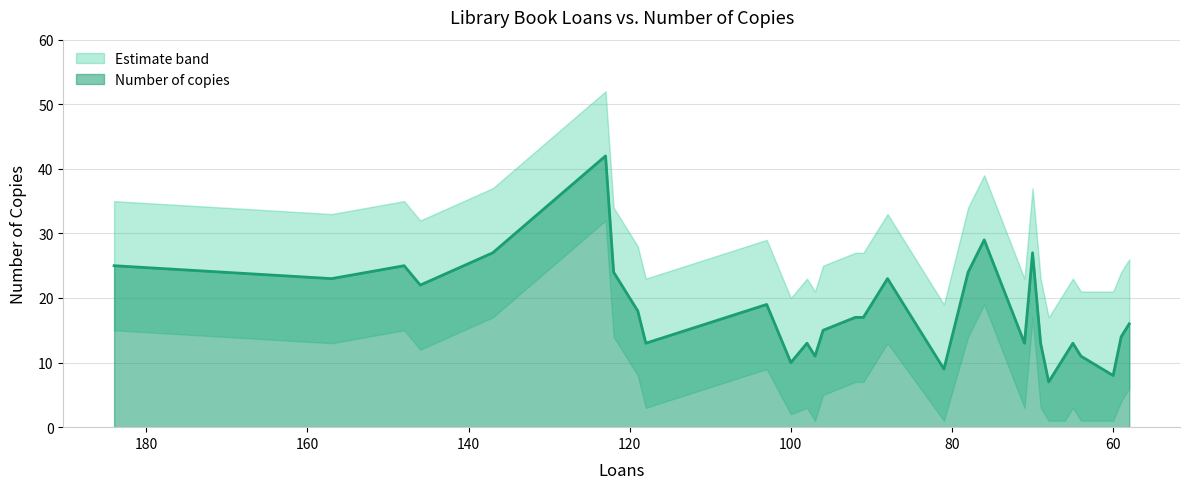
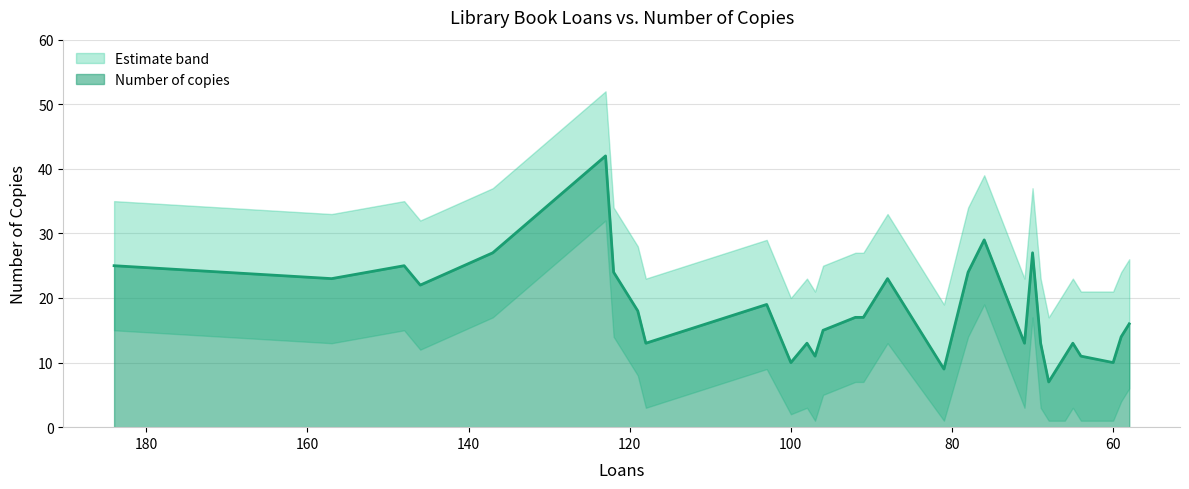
  {
    "Number of copies": {
      "100": 10,
-     "60": 8
+     "60": 10
    }
  }
